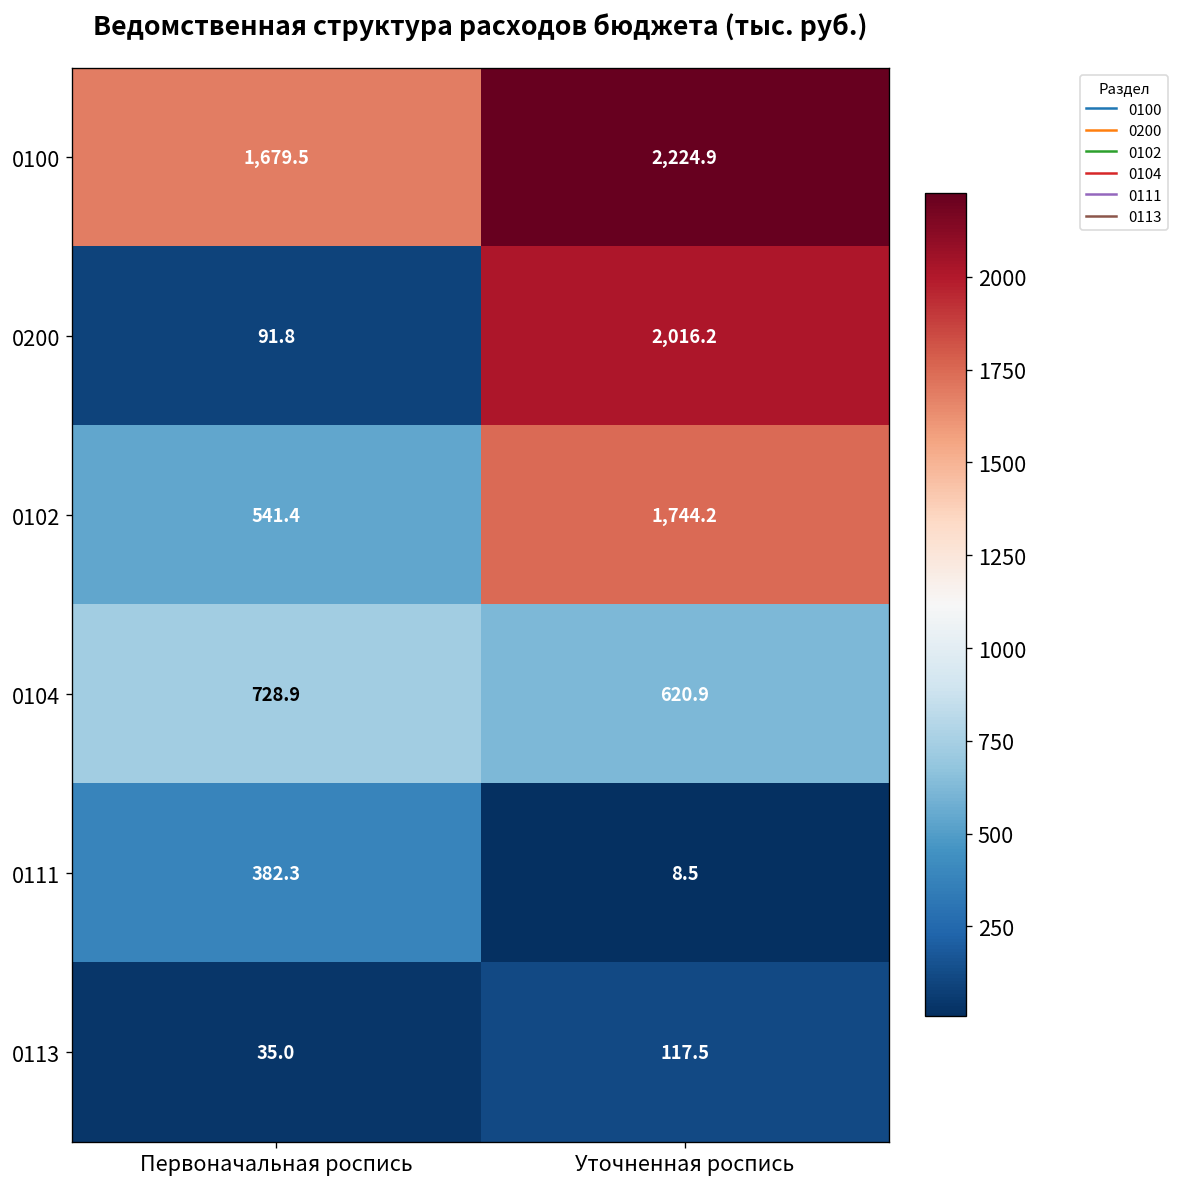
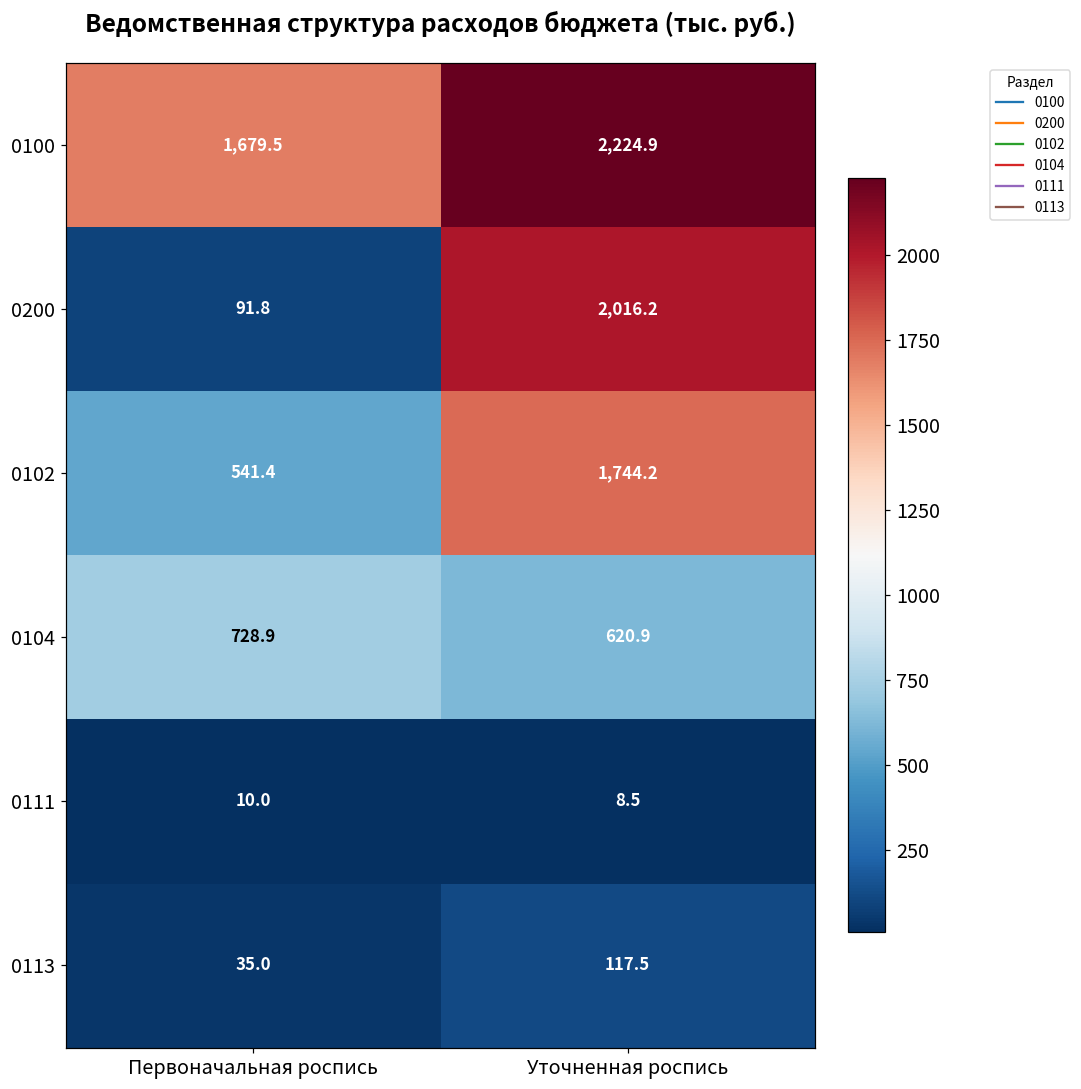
  {
    "0100": {
      "Первоначальная роспись": "1,679.5",
      "Уточненная роспись": "2,224.9"
    },
    "0200": {
      "Первоначальная роспись": "91.8",
      "Уточненная роспись": "2,016.2"
    },
    "0102": {
      "Первоначальная роспись": "541.4",
      "Уточненная роспись": "1,744.2"
    },
    "0104": {
      "Первоначальная роспись": "728.9",
      "Уточненная роспись": "620.9"
    },
    "0111": {
-     "Первоначальная роспись": "382.3",
+     "Первоначальная роспись": "10.0",
      "Уточненная роспись": "8.5"
    },
    "0113": {
      "Первоначальная роспись": "35.0",
      "Уточненная роспись": "117.5"
    }
  }
